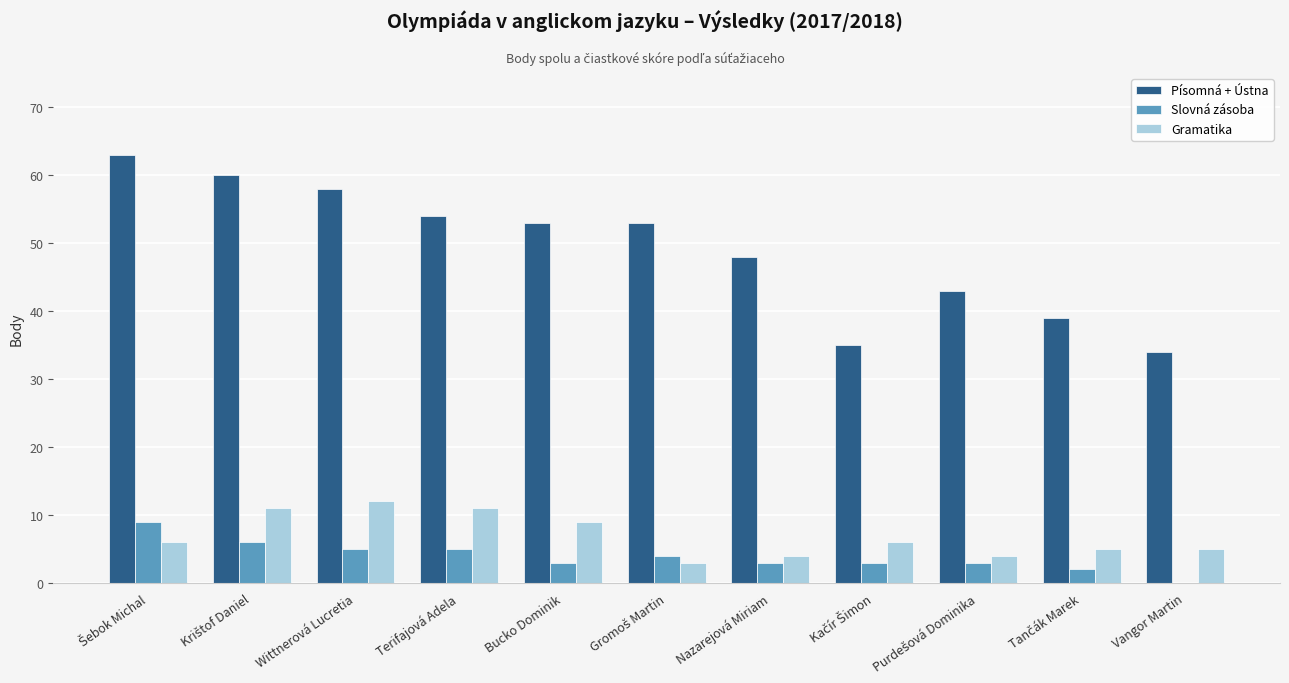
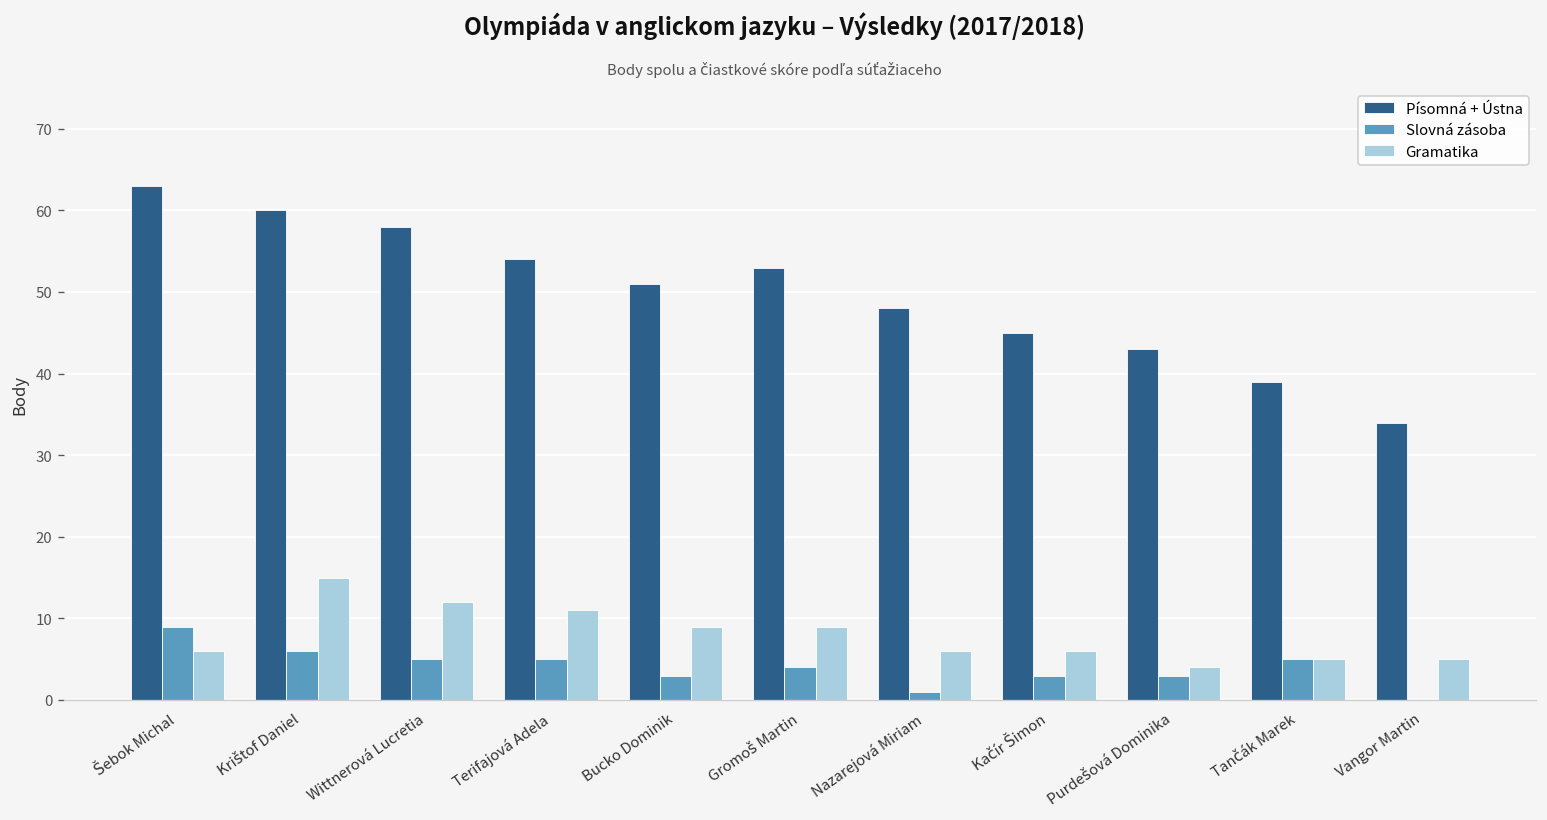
  {
    "Písomná + Ústna": {
      "Šebok Michal": 63,
      "Krištof Daniel": 60,
      "Wittnerová Lucretia": 58,
      "Terifajová Adela": 54,
-     "Bucko Dominik": 53,
+     "Bucko Dominik": 51,
      "Gromoš Martin": 53,
      "Nazarejová Miriam": 48,
-     "Kačír Šimon": 35,
+     "Kačír Šimon": 45,
      "Purdešová Dominika": 43,
      "Tančák Marek": 39,
      "Vangor Martin": 34
    },
    "Slovná zásoba": {
      "Šebok Michal": 9,
      "Krištof Daniel": 6,
      "Wittnerová Lucretia": 5,
      "Terifajová Adela": 5,
      "Bucko Dominik": 3,
      "Gromoš Martin": 4,
-     "Nazarejová Miriam": 3,
+     "Nazarejová Miriam": 1,
      "Kačír Šimon": 3,
      "Purdešová Dominika": 3,
-     "Tančák Marek": 2,
+     "Tančák Marek": 5,
      "Vangor Martin": 0
    },
    "Gramatika": {
      "Šebok Michal": 6,
-     "Krištof Daniel": 11,
+     "Krištof Daniel": 15,
      "Wittnerová Lucretia": 12,
      "Terifajová Adela": 11,
      "Bucko Dominik": 9,
-     "Gromoš Martin": 3,
-     "Nazarejová Miriam": 4,
+     "Gromoš Martin": 9,
+     "Nazarejová Miriam": 6,
      "Kačír Šimon": 6,
      "Purdešová Dominika": 4,
      "Tančák Marek": 5,
      "Vangor Martin": 5
    }
  }
